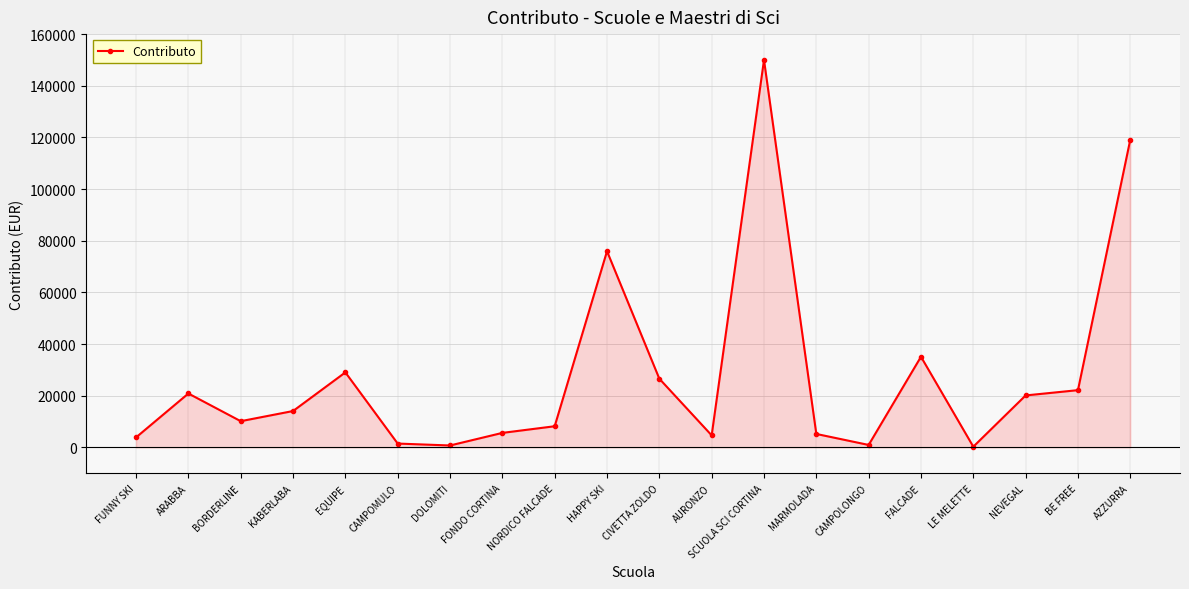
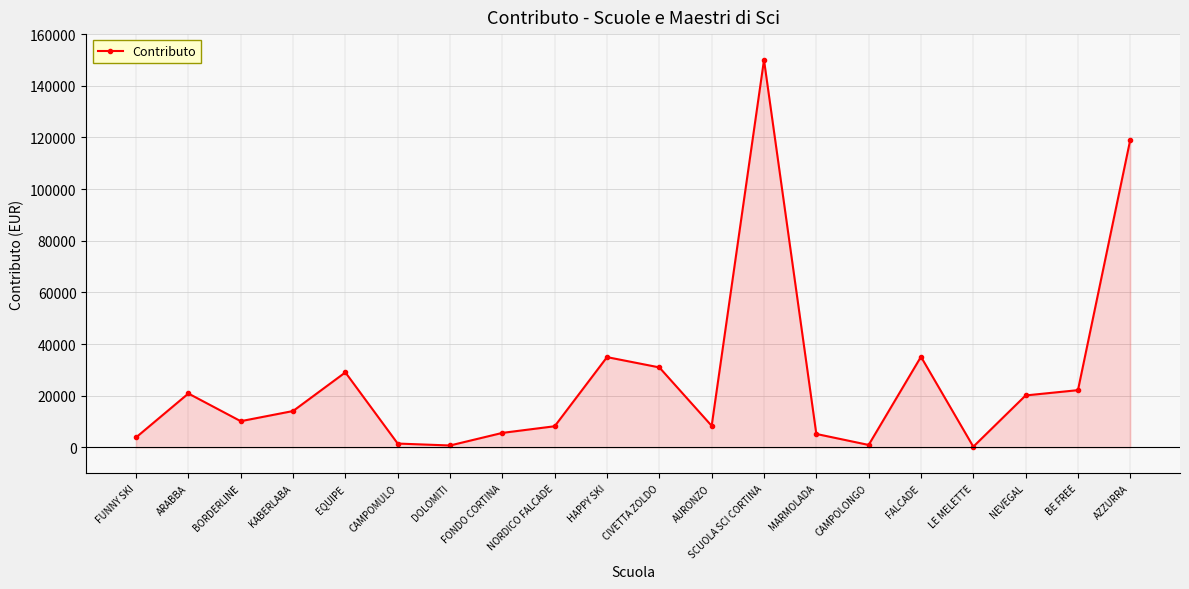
  {
    "FUNNY SKI": 4000,
    "ARABBA": 21000,
    "BORDERLINE": 10000,
    "KABERLABA": 14000,
    "EQUIPE": 29000,
    "CAMPOMULO": 1000,
    "DOLOMITI": 1000,
    "FONDO CORTINA": 6000,
    "NORDICO FALCADE": 8000,
-   "HAPPY SKI": 76000,
-   "CIVETTA ZOLDO": 27000,
-   "AURONZO": 5000,
+   "HAPPY SKI": 35000,
+   "CIVETTA ZOLDO": 31000,
+   "AURONZO": 8000,
    "SCUOLA SCI CORTINA": 150000,
    "MARMOLADA": 5000,
    "CAMPOLONGO": 1000,
    "FALCADE": 35000,
    "LE MELETTE": 0,
    "NEVEGAL": 20000,
    "BE FREE": 22000,
    "AZZURRA": 119000
  }
